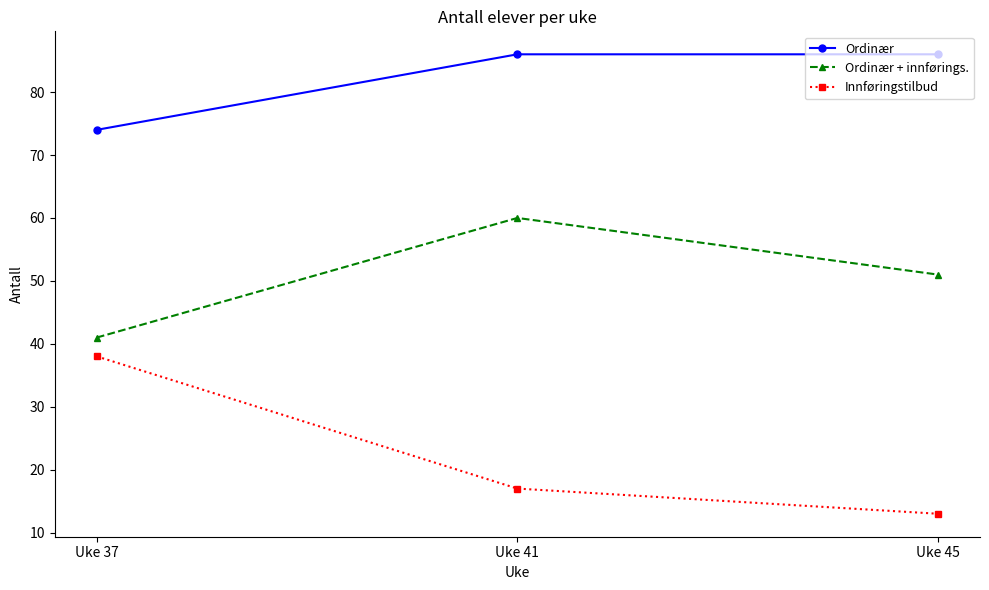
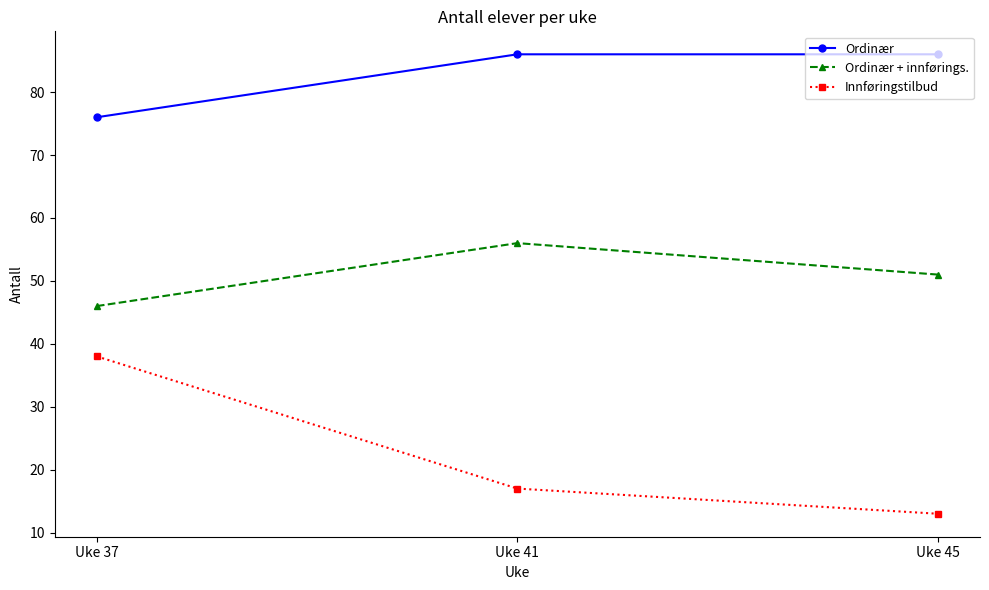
  {
    "Ordinær": {
-     "Uke 37": 74,
+     "Uke 37": 76,
      "Uke 41": 86
    },
    "Ordinær + innførings.": {
-     "Uke 37": 41,
-     "Uke 41": 60,
+     "Uke 37": 46,
+     "Uke 41": 56,
      "Uke 45": 51
    },
    "Innføringstilbud": {
      "Uke 37": 38,
      "Uke 41": 17,
      "Uke 45": 13
    }
  }
